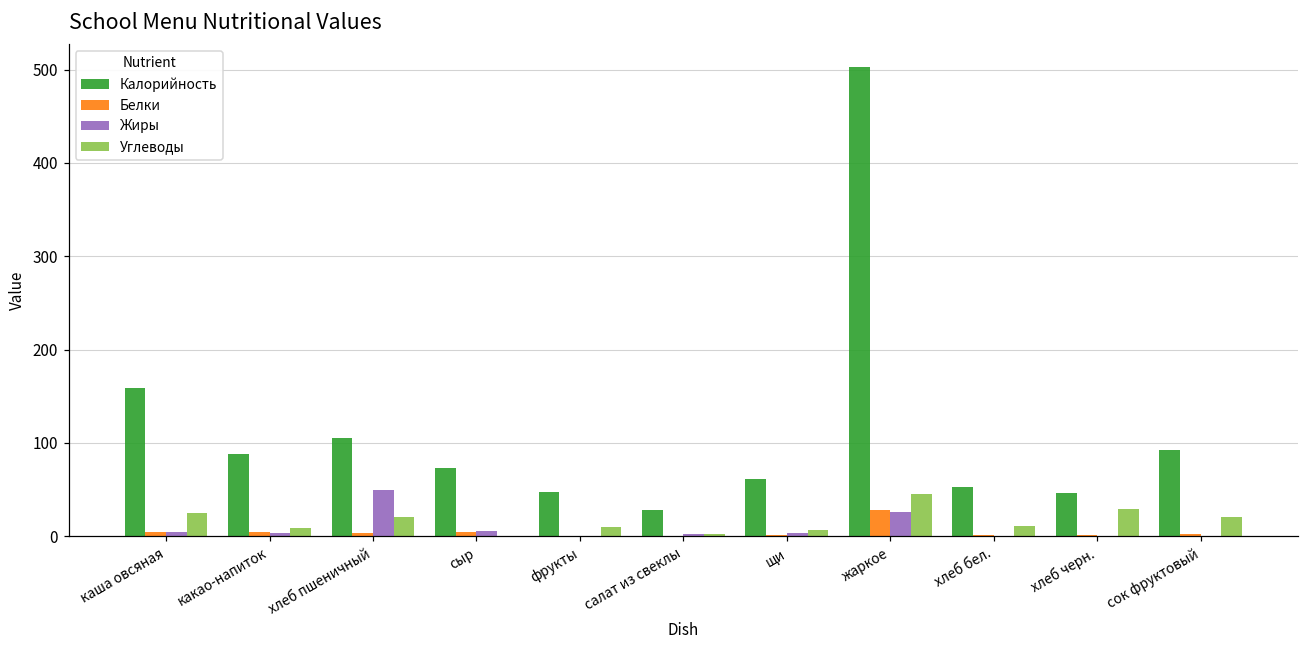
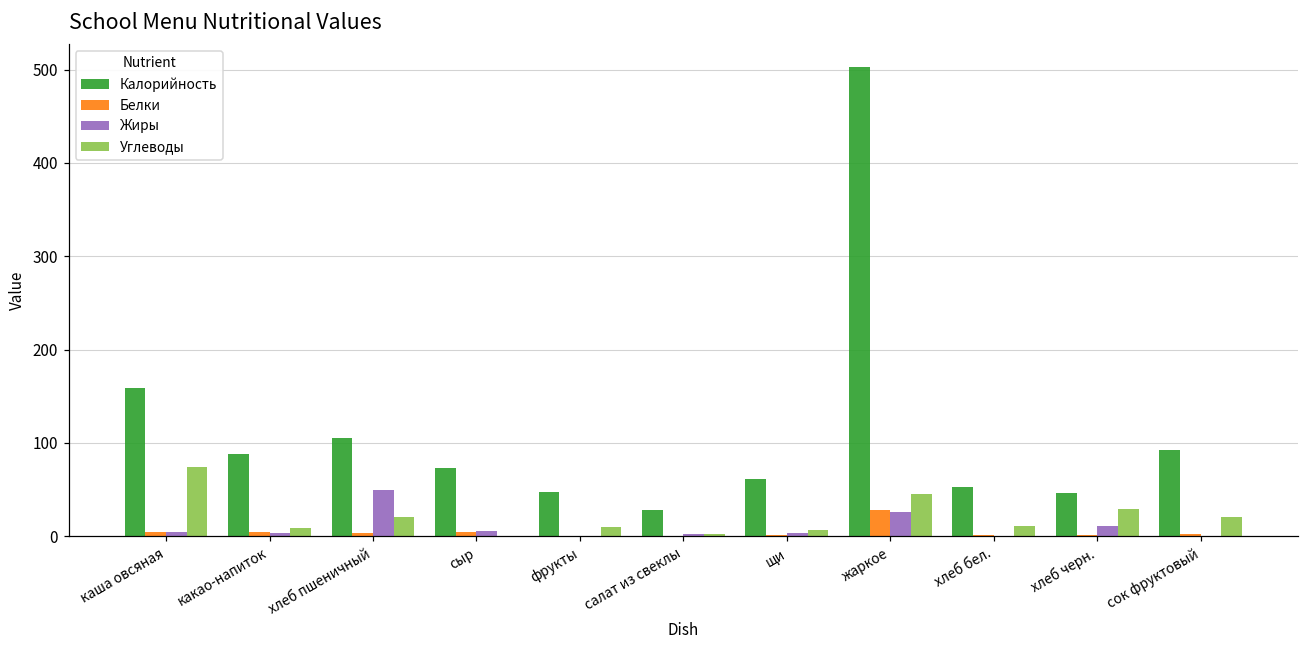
  {
    "Калорийность": {
      "каша овсяная": 160,
      "какао-напиток": 90,
      "хлеб пшеничный": 100,
      "сыр": 70,
      "фрукты": 50,
      "салат из свеклы": 30,
      "щи": 60,
      "жаркое": 500,
      "хлеб бел.": 50,
      "хлеб черн.": 50,
      "сок фруктовый": 90
    },
    "Белки": {
      "каша овсяная": 0,
      "какао-напиток": 0,
      "хлеб пшеничный": 0,
      "сыр": 0,
      "жаркое": 30
    },
    "Жиры": {
      "каша овсяная": 0,
      "какао-напиток": 0,
      "хлеб пшеничный": 50,
      "сыр": 10,
      "щи": 0,
      "жаркое": 30,
-     "хлеб черн.": 0
+     "хлеб черн.": 10
    },
    "Углеводы": {
-     "каша овсяная": 20,
+     "каша овсяная": 70,
      "какао-напиток": 10,
      "хлеб пшеничный": 20,
      "сыр": 0,
      "фрукты": 10,
      "щи": 10,
      "жаркое": 50,
      "хлеб бел.": 10,
      "хлеб черн.": 30,
      "сок фруктовый": 20
    }
  }
